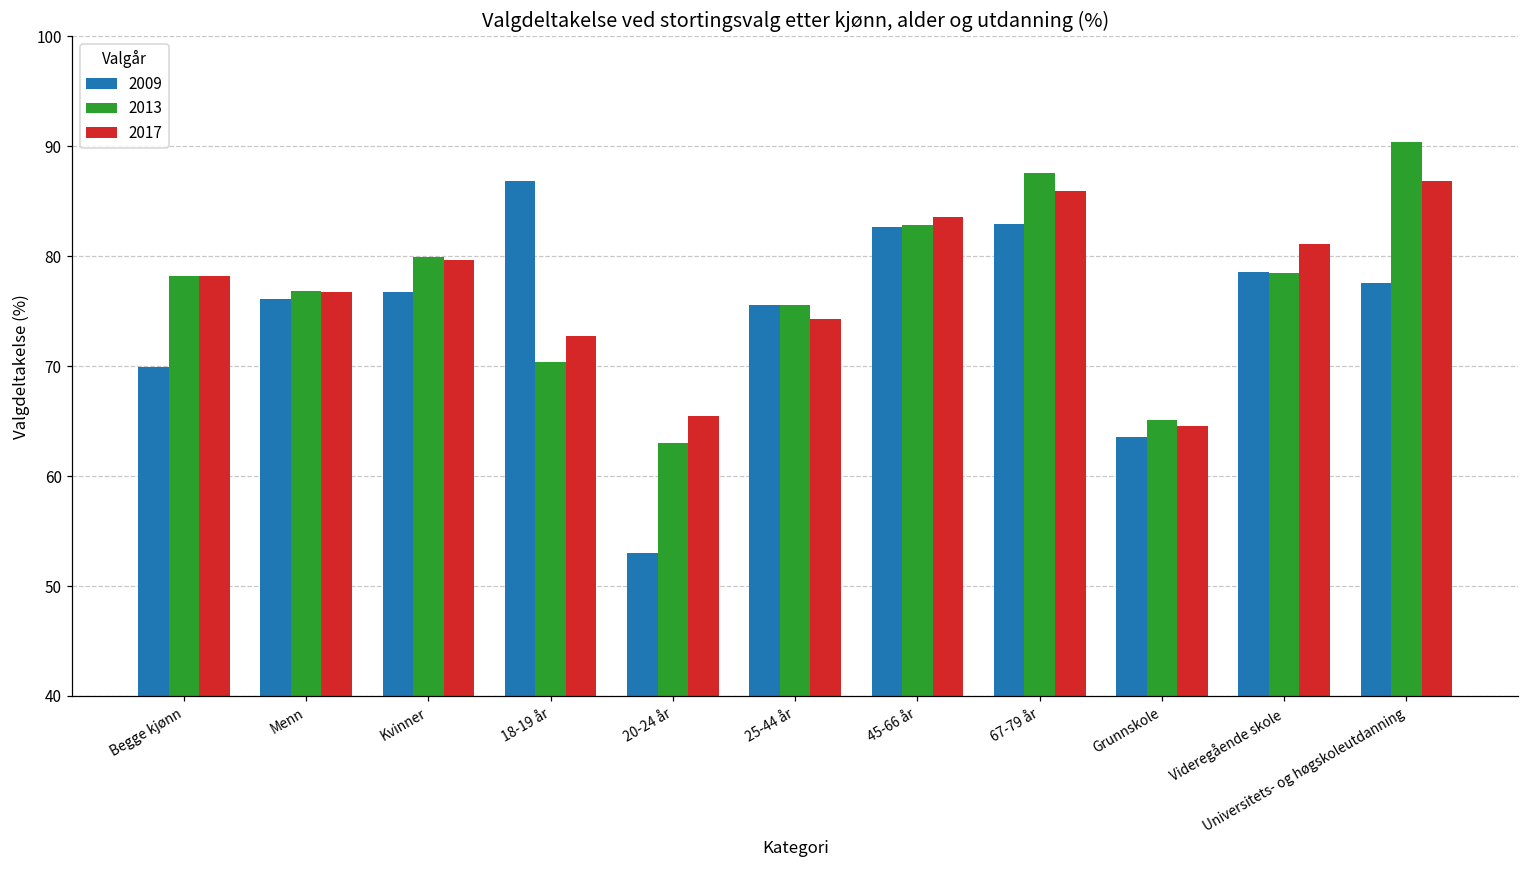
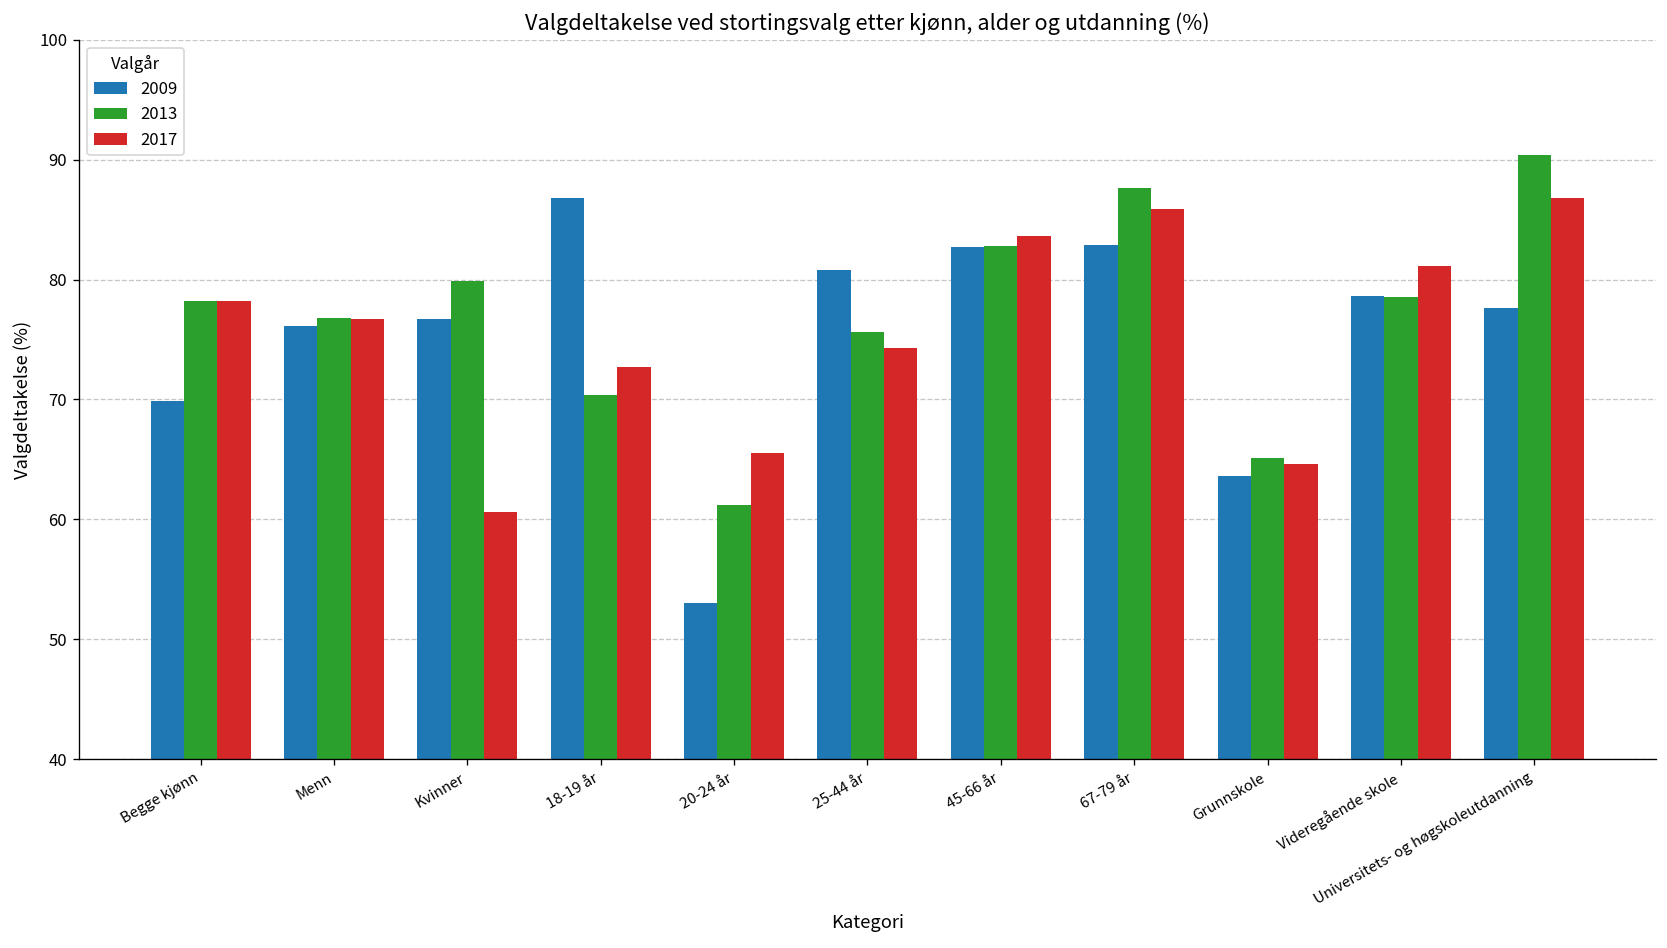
  {
    "2009": {
      "Begge kjønn": 70,
      "Menn": 76,
      "Kvinner": 77,
      "18-19 år": 87,
      "20-24 år": 53,
-     "25-44 år": 76,
+     "25-44 år": 81,
      "45-66 år": 83,
      "67-79 år": 83,
      "Grunnskole": 64,
      "Videregående skole": 79,
      "Universitets- og høgskoleutdanning": 78
    },
    "2013": {
      "Begge kjønn": 78,
      "Menn": 77,
      "Kvinner": 80,
      "18-19 år": 70,
-     "20-24 år": 63,
+     "20-24 år": 61,
      "25-44 år": 76,
      "45-66 år": 83,
      "67-79 år": 88,
      "Grunnskole": 65,
      "Videregående skole": 79,
      "Universitets- og høgskoleutdanning": 90
    },
    "2017": {
      "Begge kjønn": 78,
      "Menn": 77,
-     "Kvinner": 80,
+     "Kvinner": 61,
      "18-19 år": 73,
      "20-24 år": 66,
      "25-44 år": 74,
      "45-66 år": 84,
      "67-79 år": 86,
      "Grunnskole": 65,
      "Videregående skole": 81,
      "Universitets- og høgskoleutdanning": 87
    }
  }
